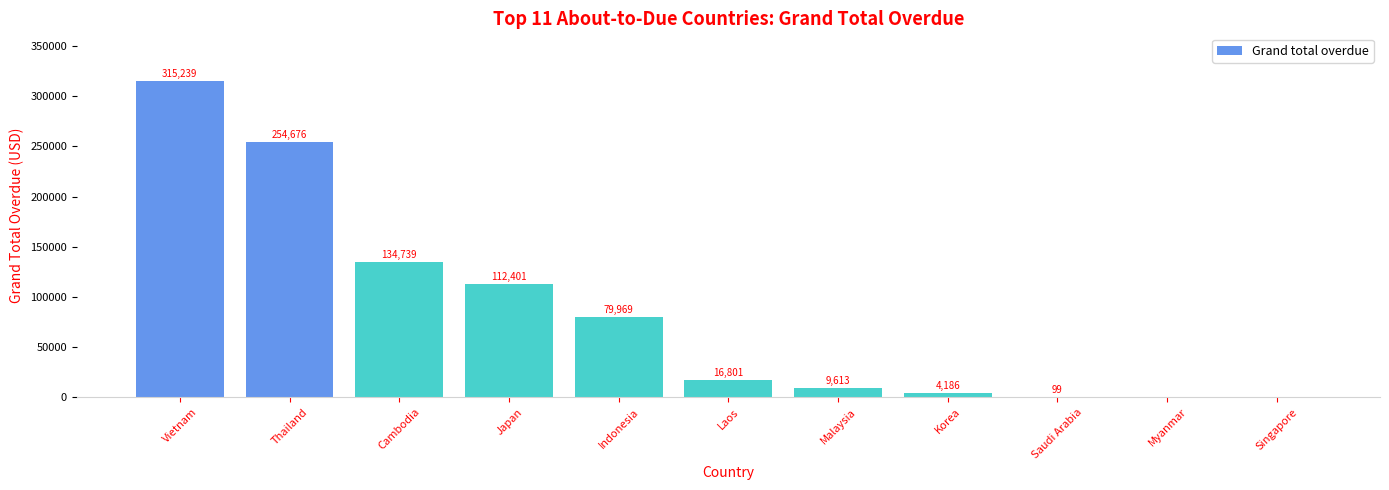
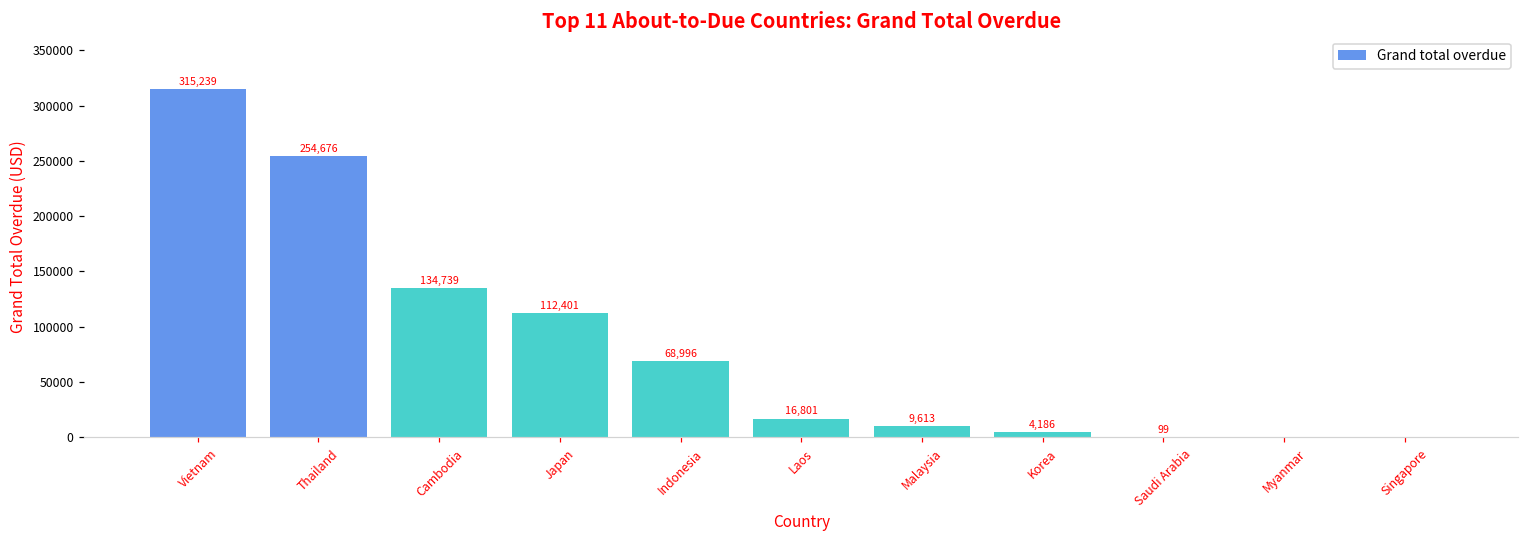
  {
    "Vietnam": "315,239",
    "Thailand": "254,676",
    "Cambodia": "134,739",
    "Japan": "112,401",
-   "Indonesia": "79,969",
+   "Indonesia": "68,996",
    "Laos": "16,801",
    "Malaysia": "9,613",
    "Korea": "4,186",
    "Saudi Arabia": "99"
  }
